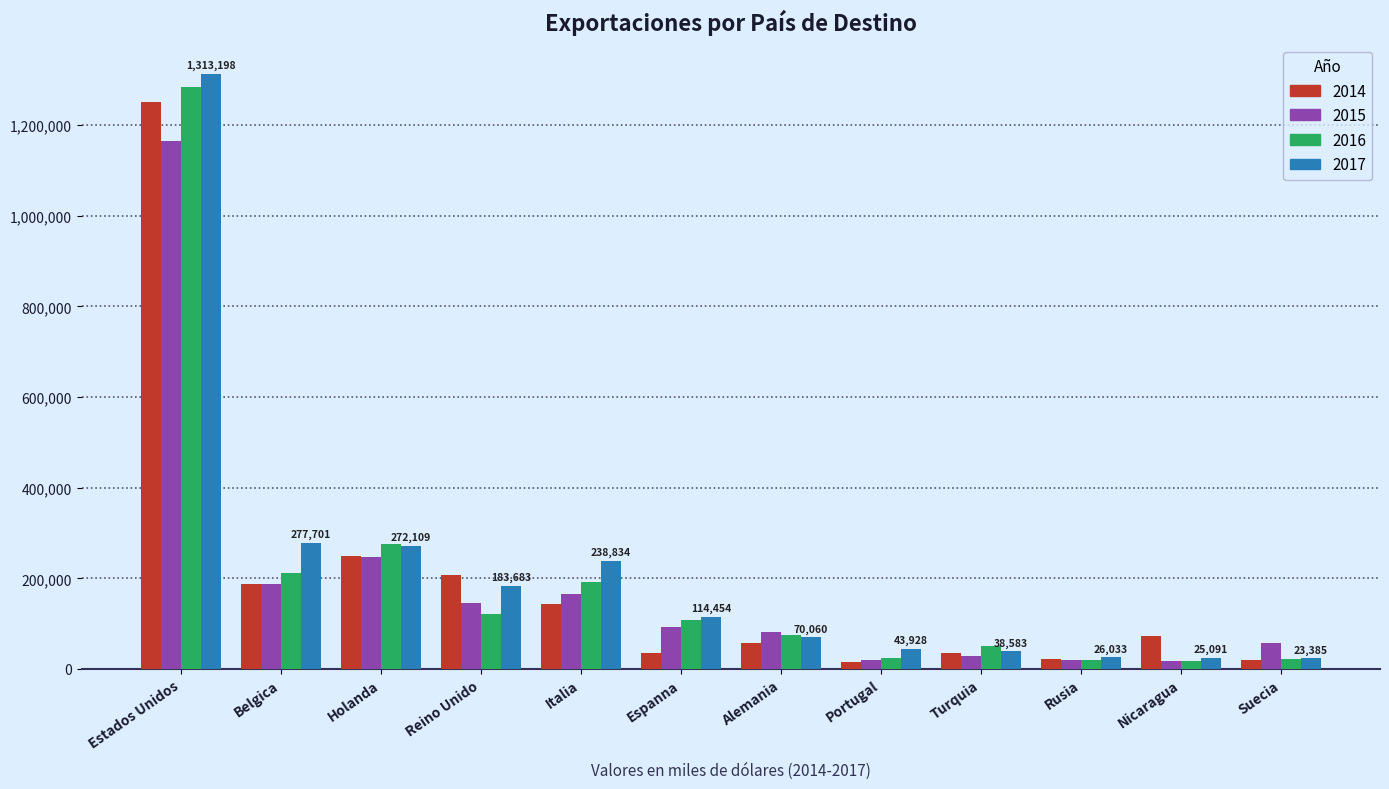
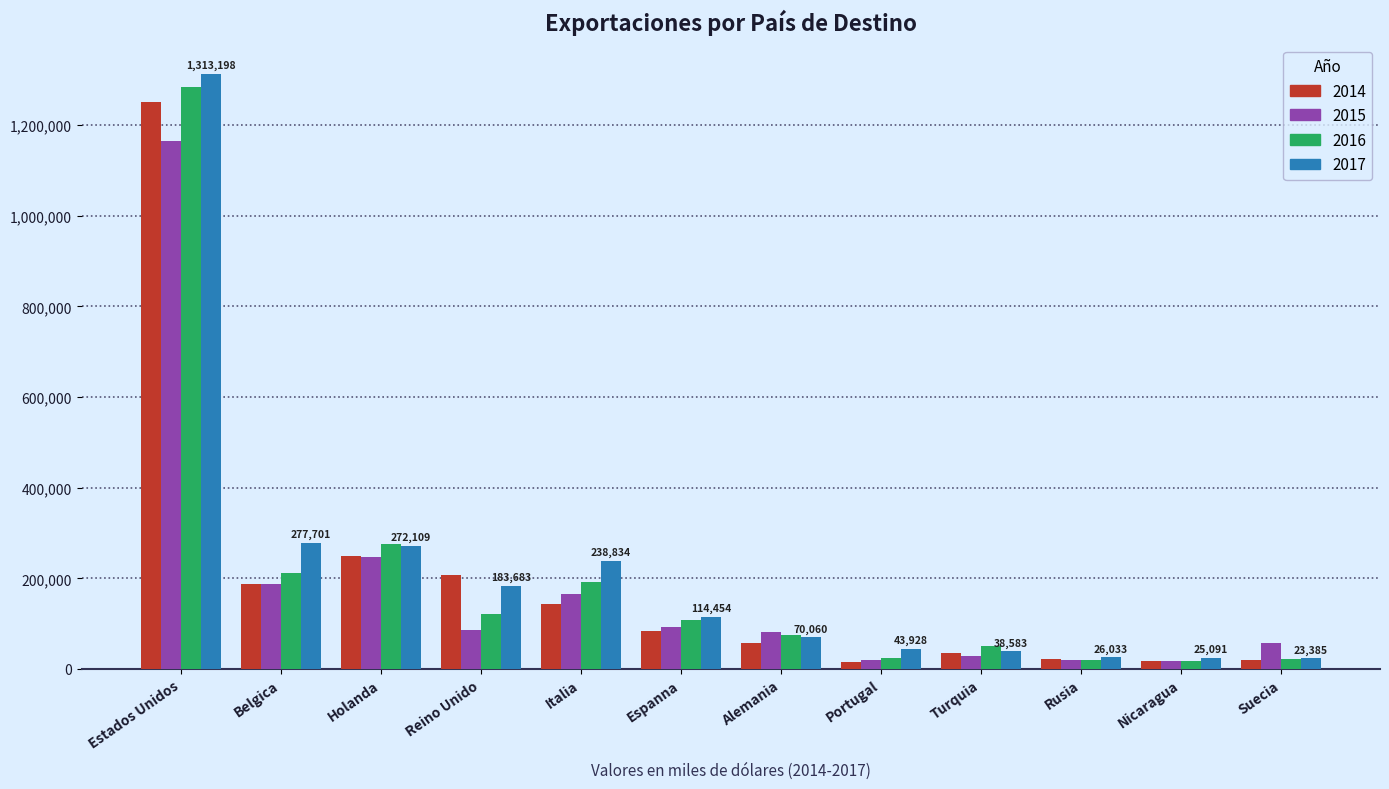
  {
    "2014": {
      "Estados Unidos": "1,250,000",
      "Belgica": "190,000",
      "Holanda": "250,000",
      "Reino Unido": "210,000",
      "Italia": "140,000",
-     "Espanna": "30,000",
+     "Espanna": "80,000",
      "Alemania": "60,000",
      "Portugal": "10,000",
      "Turquia": "30,000",
      "Rusia": "20,000",
-     "Nicaragua": "70,000",
+     "Nicaragua": "20,000",
      "Suecia": "20,000"
    },
    "2015": {
      "Estados Unidos": "1,160,000",
      "Belgica": "190,000",
      "Holanda": "250,000",
-     "Reino Unido": "150,000",
+     "Reino Unido": "90,000",
      "Italia": "170,000",
      "Espanna": "90,000",
      "Alemania": "80,000",
      "Portugal": "20,000",
      "Turquia": "30,000",
      "Rusia": "20,000",
      "Nicaragua": "20,000",
      "Suecia": "60,000"
    },
    "2016": {
      "Estados Unidos": "1,280,000",
      "Belgica": "210,000",
      "Reino Unido": "120,000",
      "Italia": "190,000",
      "Espanna": "110,000",
      "Portugal": "20,000",
      "Rusia": "20,000",
      "Nicaragua": "20,000",
      "Suecia": "20,000"
    },
    "2017": {
      "Estados Unidos": "1,313,198",
      "Belgica": "277,701",
      "Holanda": "272,109",
      "Reino Unido": "183,683",
      "Italia": "238,834",
      "Espanna": "114,454",
      "Alemania": "70,060",
      "Portugal": "43,928",
      "Turquia": "38,583",
      "Rusia": "26,033",
      "Nicaragua": "25,091",
      "Suecia": "23,385"
    }
  }
